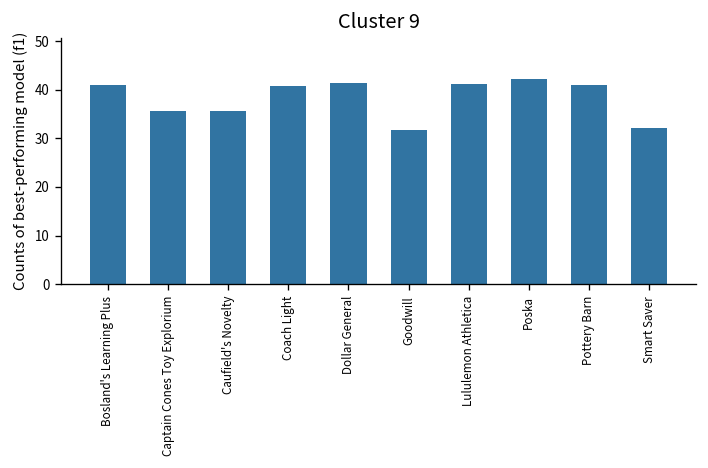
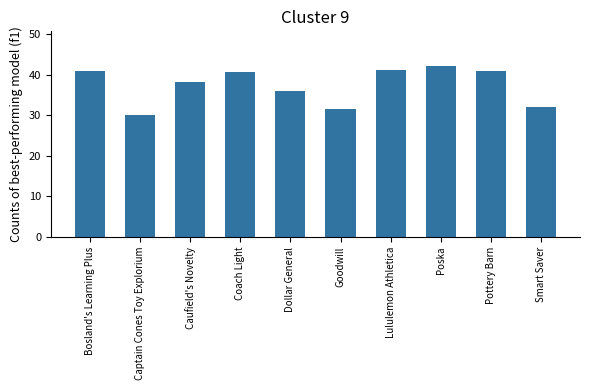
  {
    "Bosland's Learning Plus": 41,
-   "Captain Cones Toy Explorium": 36,
-   "Caufield's Novelty": 36,
+   "Captain Cones Toy Explorium": 30,
+   "Caufield's Novelty": 38,
    "Coach Light": 41,
-   "Dollar General": 41,
+   "Dollar General": 36,
    "Goodwill": 32,
    "Lululemon Athletica": 41,
    "Poska": 42,
    "Pottery Barn": 41,
    "Smart Saver": 32
  }
